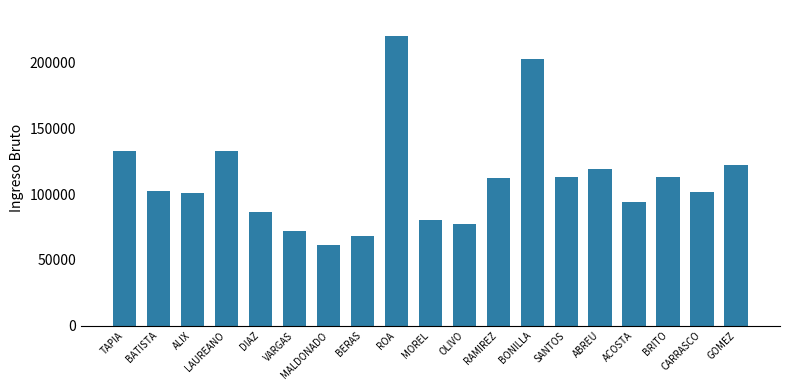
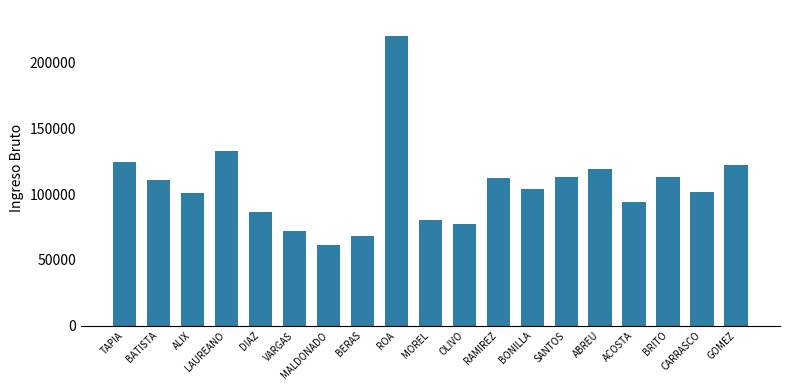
  {
-   "TAPIA": 133000,
-   "BATISTA": 102000,
+   "TAPIA": 125000,
+   "BATISTA": 111000,
    "ALIX": 101000,
    "LAUREANO": 133000,
    "DIAZ": 86000,
    "VARGAS": 72000,
    "MALDONADO": 61000,
    "BERAS": 68000,
    "ROA": 220000,
    "MOREL": 80000,
    "OLIVO": 77000,
    "RAMIREZ": 112000,
-   "BONILLA": 203000,
+   "BONILLA": 104000,
    "SANTOS": 113000,
    "ABREU": 119000,
    "ACOSTA": 94000,
    "BRITO": 113000,
    "CARRASCO": 102000,
    "GOMEZ": 122000
  }
